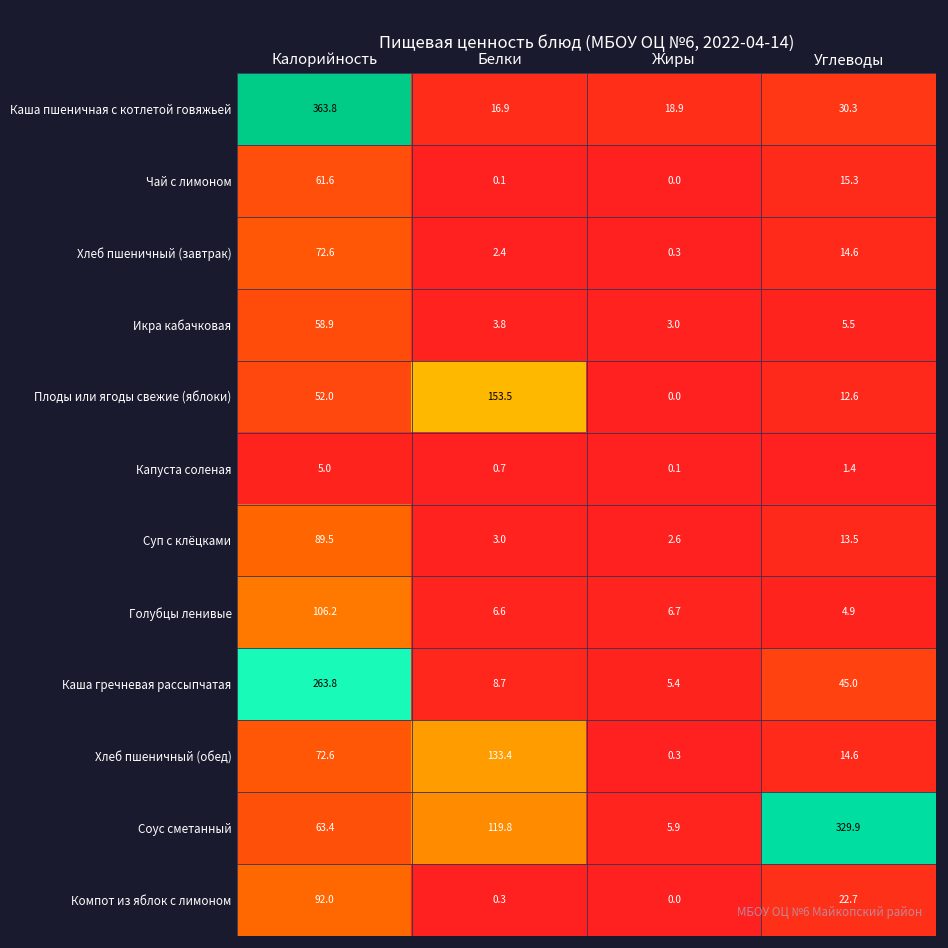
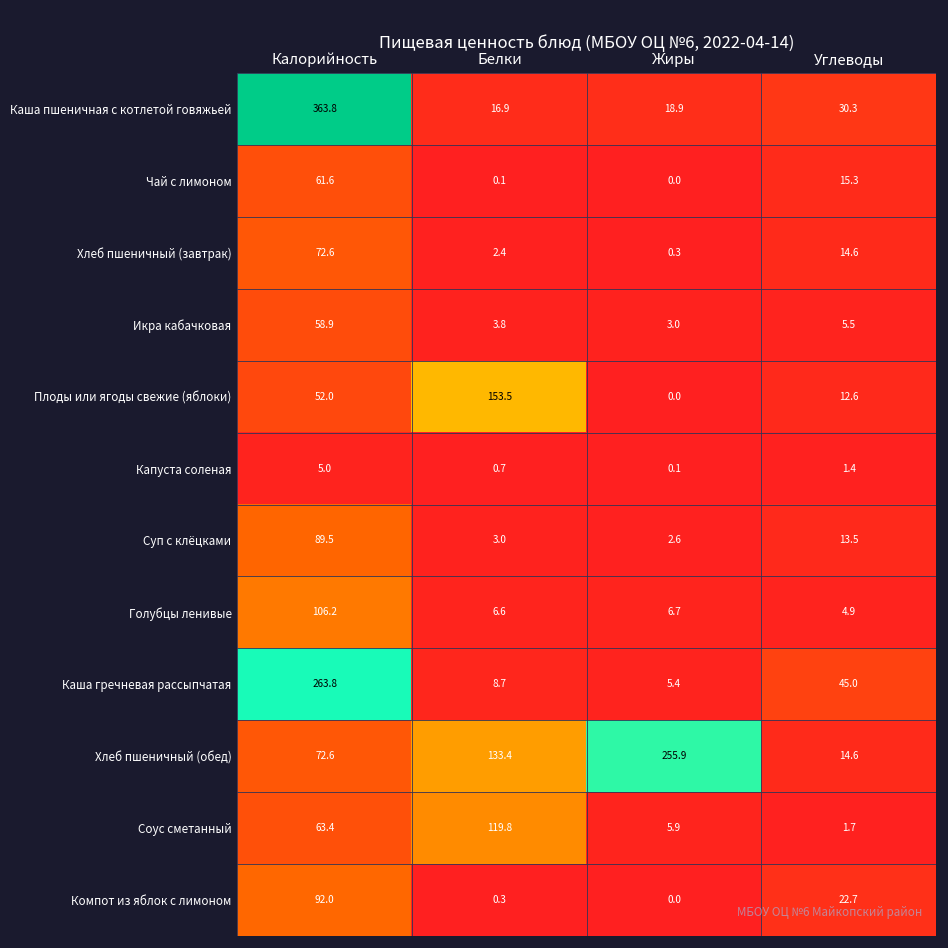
  {
    "Каша пшеничная с котлетой говяжьей": {
      "Калорийность": 363.8,
      "Белки": 16.9,
      "Жиры": 18.9,
      "Углеводы": 30.3
    },
    "Чай с лимоном": {
      "Калорийность": 61.6,
      "Белки": 0.1,
      "Жиры": 0.0,
      "Углеводы": 15.3
    },
    "Хлеб пшеничный (завтрак)": {
      "Калорийность": 72.6,
      "Белки": 2.4,
      "Жиры": 0.3,
      "Углеводы": 14.6
    },
    "Икра кабачковая": {
      "Калорийность": 58.9,
      "Белки": 3.8,
      "Жиры": 3.0,
      "Углеводы": 5.5
    },
    "Плоды или ягоды свежие (яблоки)": {
      "Калорийность": 52.0,
      "Белки": 153.5,
      "Жиры": 0.0,
      "Углеводы": 12.6
    },
    "Капуста соленая": {
      "Калорийность": 5.0,
      "Белки": 0.7,
      "Жиры": 0.1,
      "Углеводы": 1.4
    },
    "Суп с клёцками": {
      "Калорийность": 89.5,
      "Белки": 3.0,
      "Жиры": 2.6,
      "Углеводы": 13.5
    },
    "Голубцы ленивые": {
      "Калорийность": 106.2,
      "Белки": 6.6,
      "Жиры": 6.7,
      "Углеводы": 4.9
    },
    "Каша гречневая рассыпчатая": {
      "Калорийность": 263.8,
      "Белки": 8.7,
      "Жиры": 5.4,
      "Углеводы": 45.0
    },
    "Хлеб пшеничный (обед)": {
      "Калорийность": 72.6,
      "Белки": 133.4,
-     "Жиры": 0.3,
+     "Жиры": 255.9,
      "Углеводы": 14.6
    },
    "Соус сметанный": {
      "Калорийность": 63.4,
      "Белки": 119.8,
      "Жиры": 5.9,
-     "Углеводы": 329.9
+     "Углеводы": 1.7
    },
    "Компот из яблок с лимоном": {
      "Калорийность": 92.0,
      "Белки": 0.3,
      "Жиры": 0.0
    }
  }
